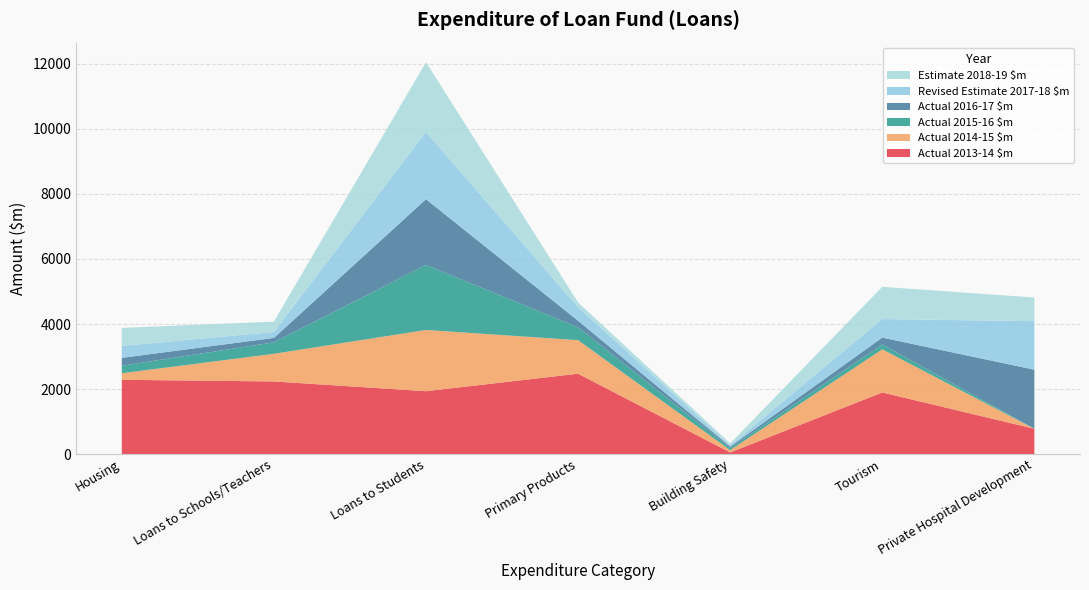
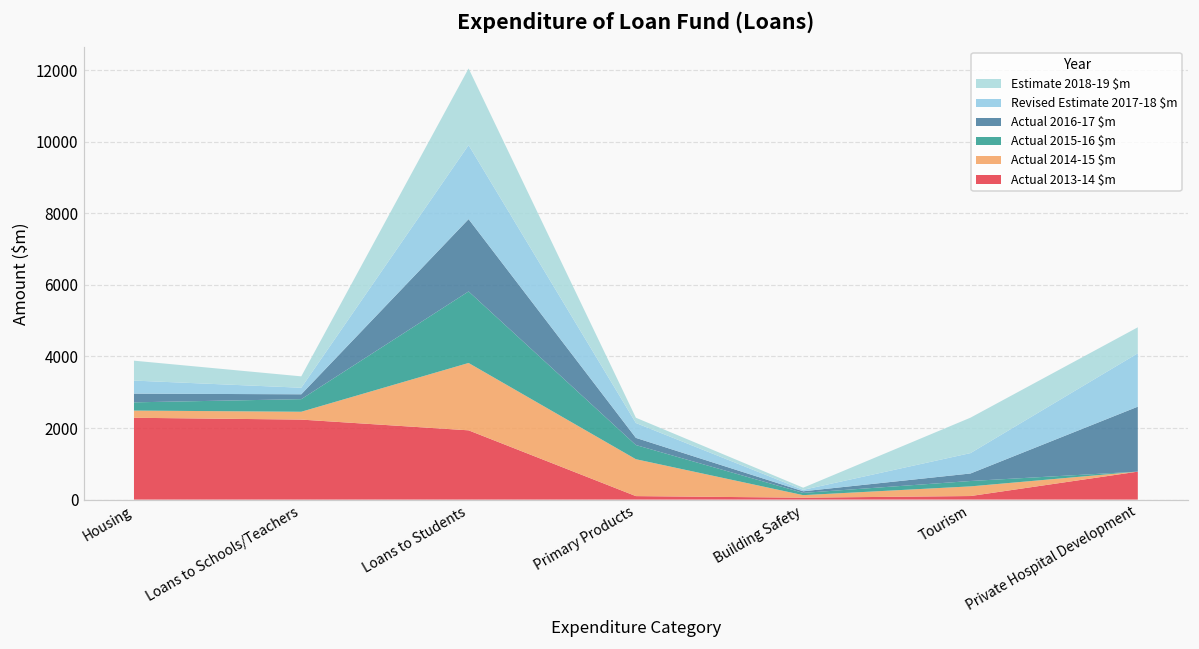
  {
    "Actual 2013-14 $m": {
      "Housing": 2300,
      "Loans to Schools/Teachers": 2200,
      "Loans to Students": 1900,
-     "Primary Products": 2500,
-     "Tourism": 1900
+     "Primary Products": 100,
+     "Tourism": 100
    },
    "Actual 2014-15 $m": {
      "Housing": 200,
-     "Loans to Schools/Teachers": 900,
+     "Loans to Schools/Teachers": 200,
      "Loans to Students": 1900,
      "Primary Products": 1000,
-     "Tourism": 1300
+     "Tourism": 300
    }
  }
